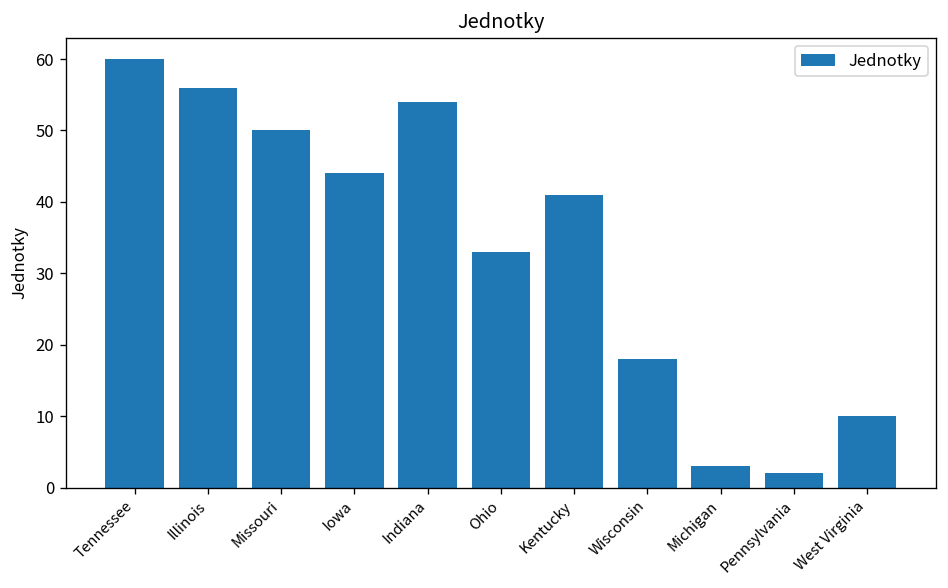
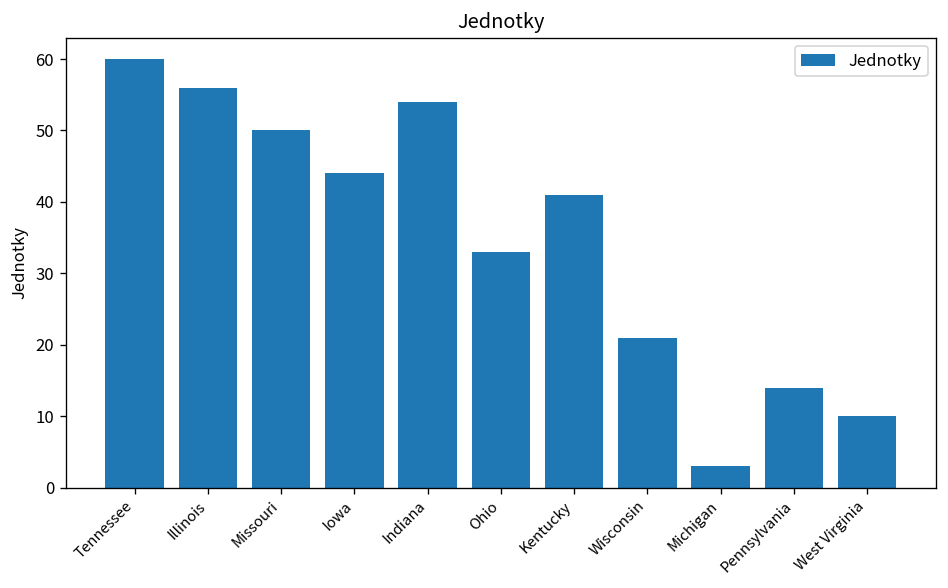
  {
    "Tennessee": 60,
    "Illinois": 56,
    "Missouri": 50,
    "Iowa": 44,
    "Indiana": 54,
    "Ohio": 33,
    "Kentucky": 41,
-   "Wisconsin": 18,
+   "Wisconsin": 21,
    "Michigan": 3,
-   "Pennsylvania": 2,
+   "Pennsylvania": 14,
    "West Virginia": 10
  }
